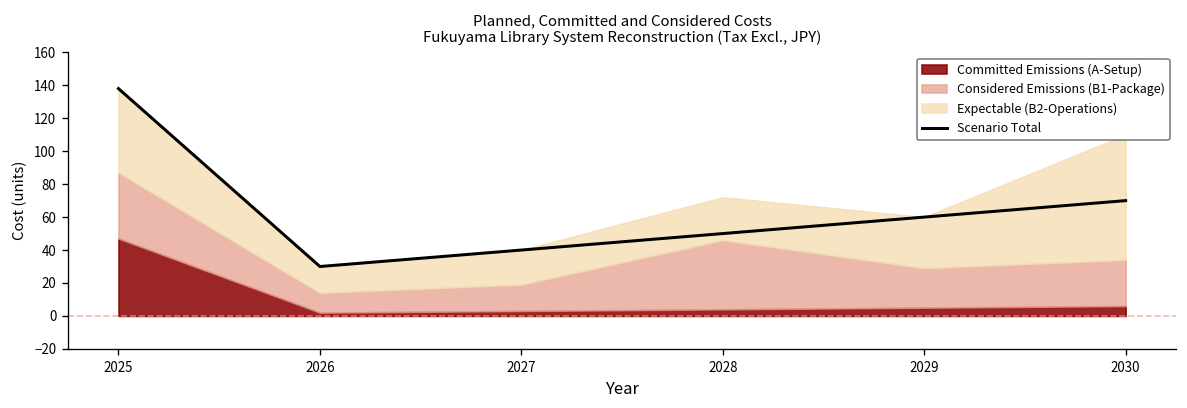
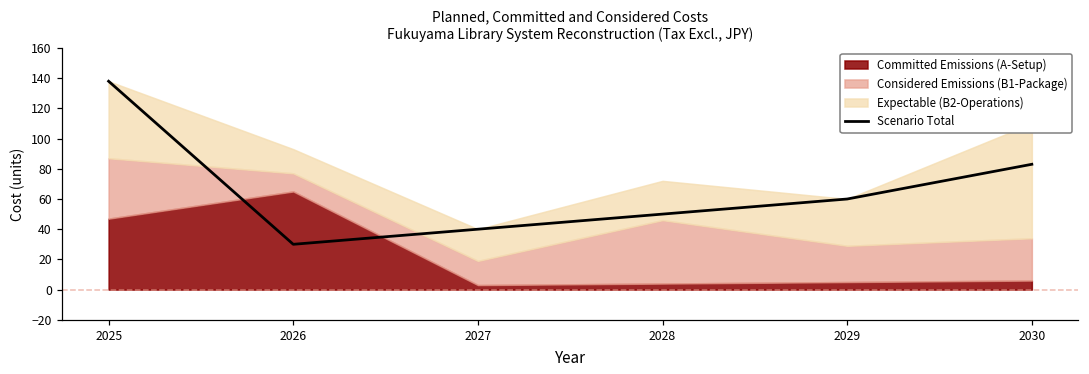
  {
    "Committed Emissions (A-Setup)": {
      "2025": 47,
-     "2026": 2,
+     "2026": 65,
      "2027": 3,
      "2028": 4,
      "2029": 5,
      "2030": 6
    },
    "Scenario Total": {
      "2028": 50,
-     "2030": 70
+     "2030": 83
    },
    "Considered Emissions (B1-Package)": {
      "2025": 40,
      "2026": 12,
      "2027": 16,
      "2028": 42,
      "2029": 24,
      "2030": 28
    },
    "Expectable (B2-Operations)": {
      "2028": 26
    }
  }
